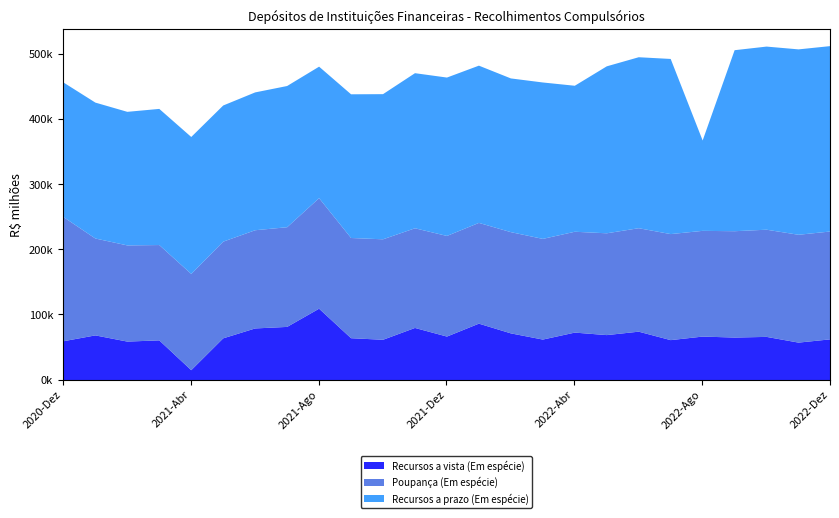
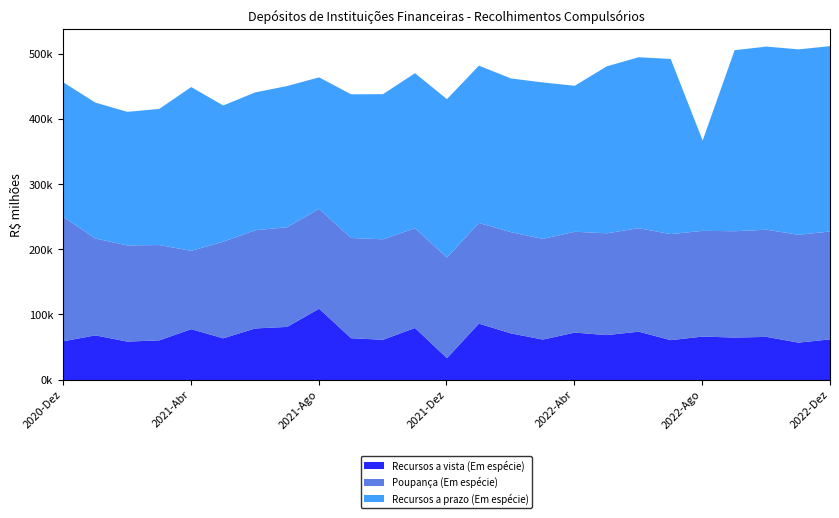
  {
    "Recursos a vista (Em espécie)": {
      "2020-Dez": 60000,
-     "2021-Abr": 20000,
+     "2021-Abr": 80000,
      "2021-Ago": 110000,
-     "2021-Dez": 70000,
+     "2021-Dez": 30000,
      "2022-Abr": 70000,
      "2022-Ago": 70000,
      "2022-Dez": 60000
    },
    "Poupança (Em espécie)": {
      "2020-Dez": 190000,
-     "2021-Abr": 150000,
-     "2021-Ago": 170000,
+     "2021-Abr": 120000,
+     "2021-Ago": 150000,
      "2021-Dez": 150000,
      "2022-Abr": 150000,
      "2022-Ago": 160000,
      "2022-Dez": 170000
    },
    "Recursos a prazo (Em espécie)": {
      "2020-Dez": 210000,
-     "2021-Abr": 210000,
+     "2021-Abr": 250000,
      "2021-Ago": 200000,
      "2021-Dez": 240000,
      "2022-Abr": 220000,
      "2022-Ago": 140000,
      "2022-Dez": 280000
    }
  }
